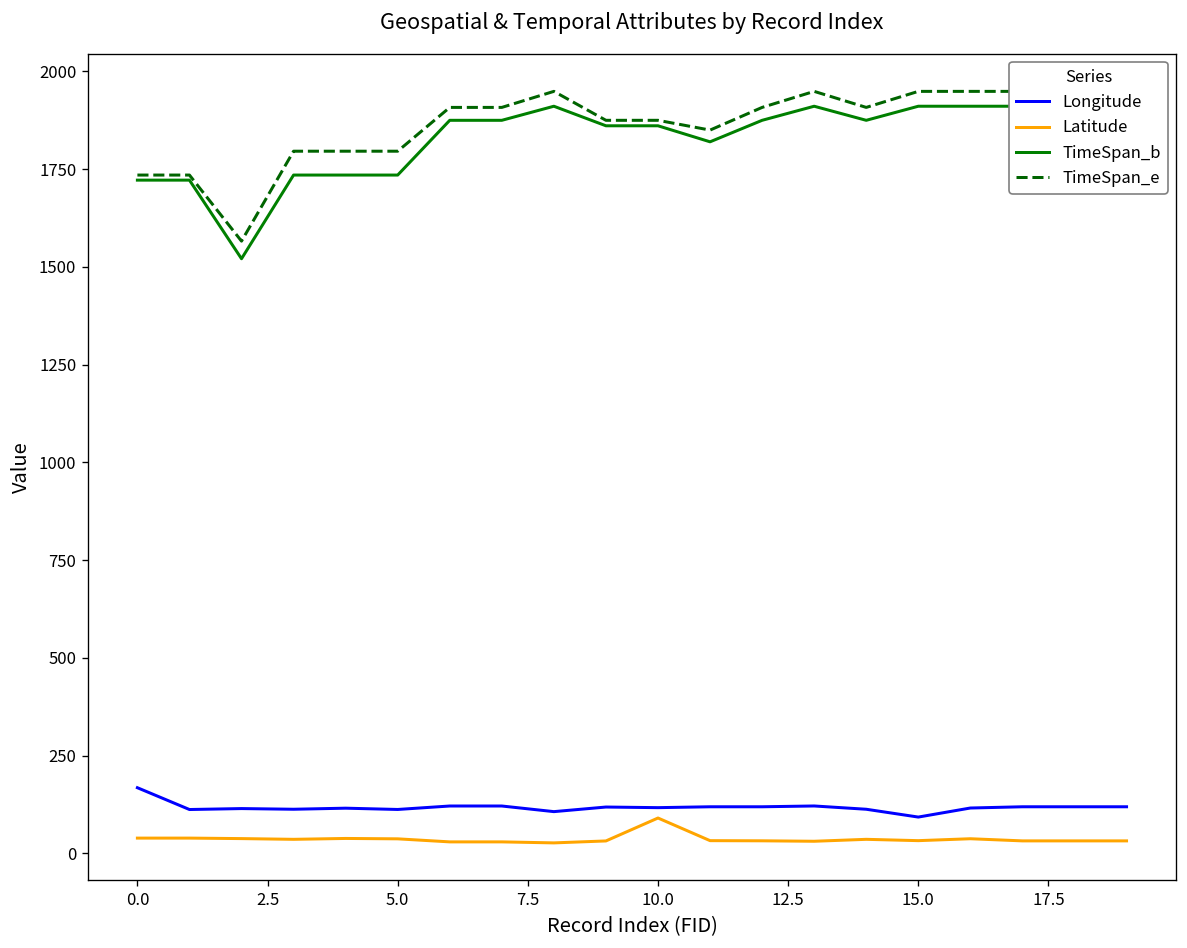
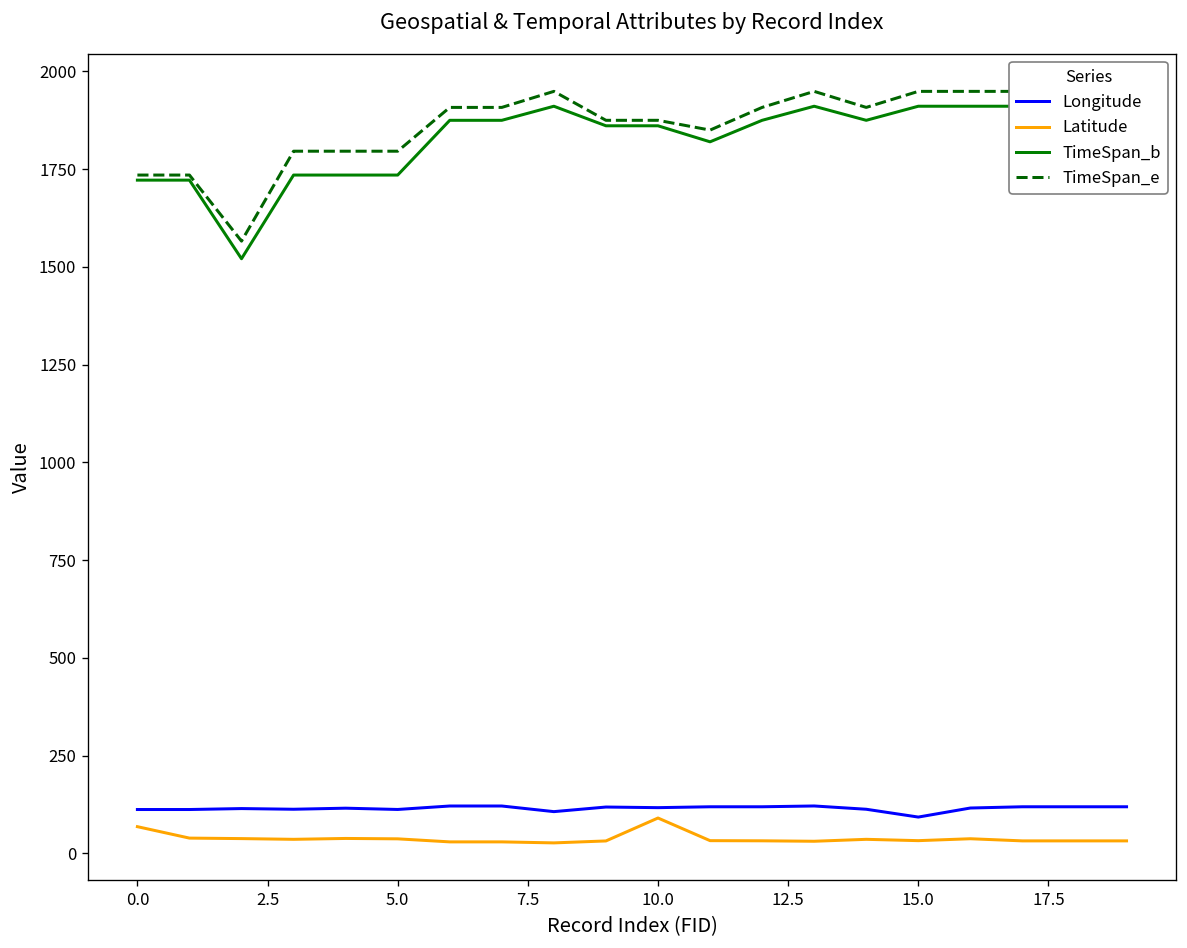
  {
    "Longitude": {
-     "0.0": 170,
+     "0.0": 110,
      "5.0": 110,
      "10.0": 120,
      "15.0": 90
    },
    "Latitude": {
-     "0.0": 40,
+     "0.0": 70,
      "5.0": 40,
      "10.0": 90,
      "15.0": 30
    }
  }
